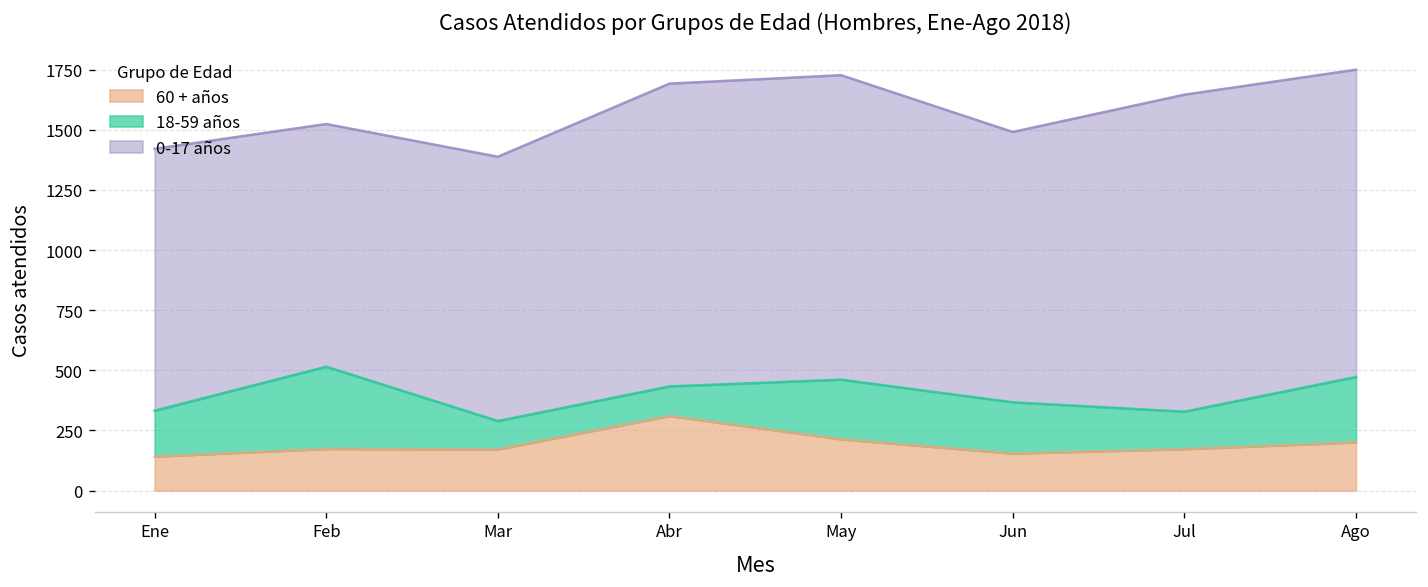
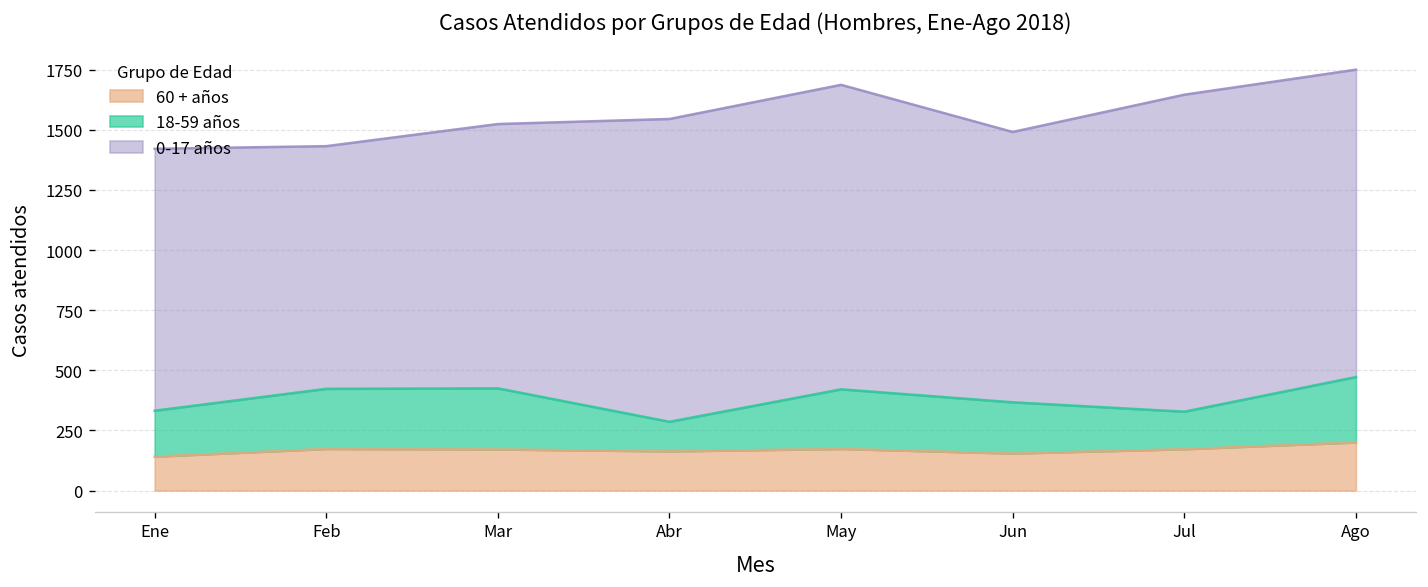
  {
    "60 + años": {
      "Ene": 140,
      "Feb": 170,
      "Mar": 170,
-     "Abr": 310,
-     "May": 210,
+     "Abr": 160,
+     "May": 170,
      "Jun": 150,
      "Jul": 170,
      "Ago": 200
    },
    "18-59 años": {
      "Ene": 190,
-     "Feb": 340,
-     "Mar": 120,
+     "Feb": 250,
+     "Mar": 250,
      "Abr": 120,
      "May": 250,
      "Jun": 210,
      "Jul": 160,
      "Ago": 270
    },
    "0-17 años": {
      "Ene": 1090,
      "Feb": 1010,
      "Mar": 1100,
      "Abr": 1260,
      "May": 1270,
      "Jun": 1120,
      "Jul": 1320,
      "Ago": 1280
    }
  }
